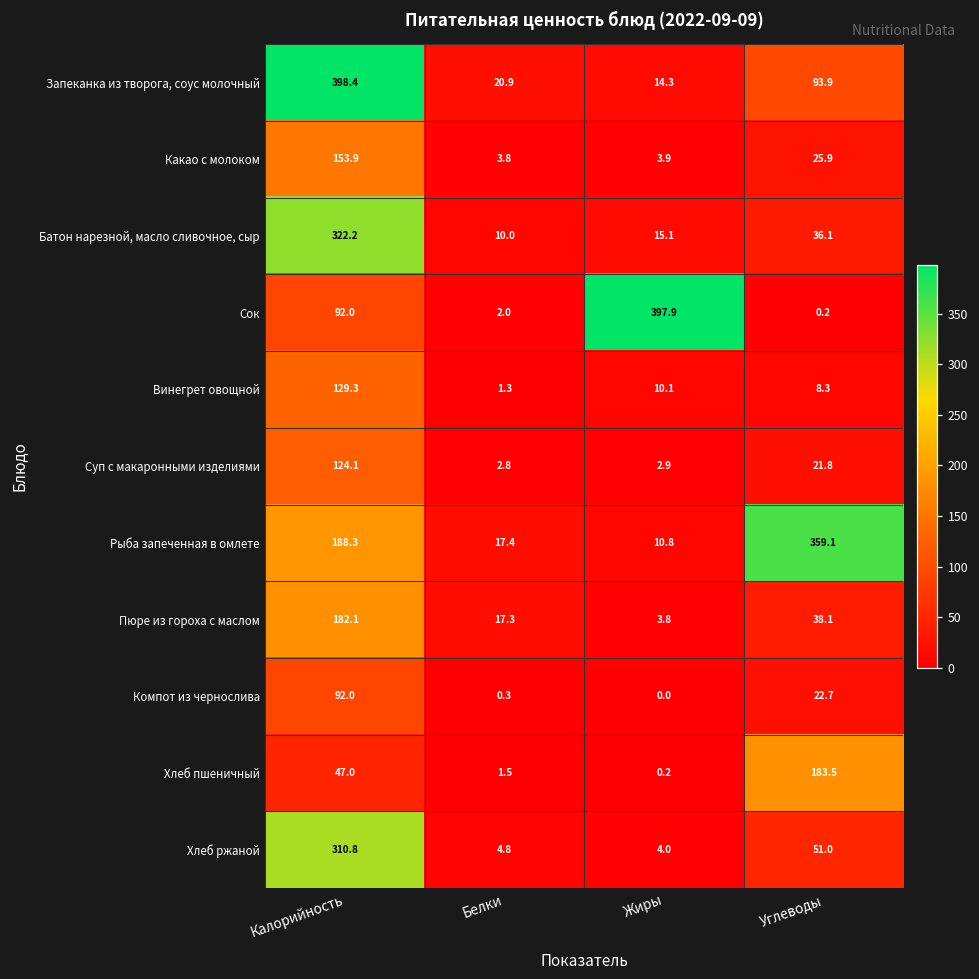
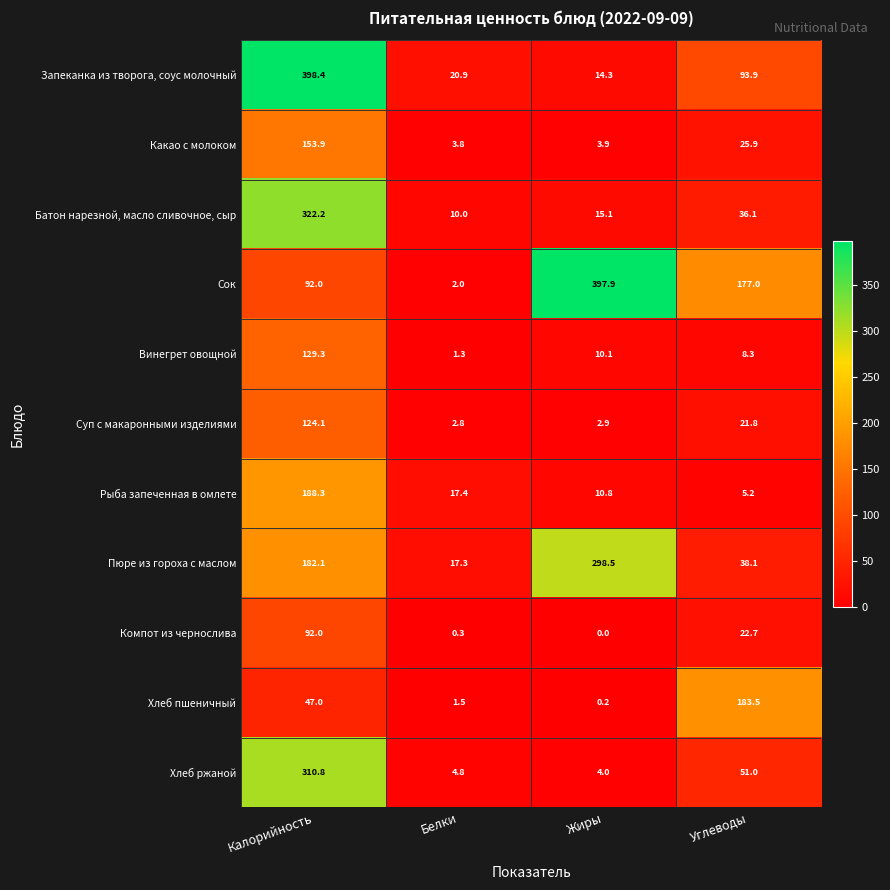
  {
    "Запеканка из творога, соус молочный": {
      "Калорийность": 398.4,
      "Белки": 20.9,
      "Жиры": 14.3,
      "Углеводы": 93.9
    },
    "Какао с молоком": {
      "Калорийность": 153.9,
      "Белки": 3.8,
      "Жиры": 3.9,
      "Углеводы": 25.9
    },
    "Батон нарезной, масло сливочное, сыр": {
      "Калорийность": 322.2,
      "Белки": 10.0,
      "Жиры": 15.1,
      "Углеводы": 36.1
    },
    "Сок": {
      "Калорийность": 92.0,
      "Белки": 2.0,
      "Жиры": 397.9,
-     "Углеводы": 0.2
+     "Углеводы": 177.0
    },
    "Винегрет овощной": {
      "Калорийность": 129.3,
      "Белки": 1.3,
      "Жиры": 10.1,
      "Углеводы": 8.3
    },
    "Суп с макаронными изделиями": {
      "Калорийность": 124.1,
      "Белки": 2.8,
      "Жиры": 2.9,
      "Углеводы": 21.8
    },
    "Рыба запеченная в омлете": {
      "Калорийность": 188.3,
      "Белки": 17.4,
      "Жиры": 10.8,
-     "Углеводы": 359.1
+     "Углеводы": 5.2
    },
    "Пюре из гороха с маслом": {
      "Калорийность": 182.1,
      "Белки": 17.3,
-     "Жиры": 3.8,
+     "Жиры": 298.5,
      "Углеводы": 38.1
    },
    "Компот из чернослива": {
      "Калорийность": 92.0,
      "Белки": 0.3,
      "Жиры": 0.0,
      "Углеводы": 22.7
    },
    "Хлеб пшеничный": {
      "Калорийность": 47.0,
      "Белки": 1.5,
      "Жиры": 0.2,
      "Углеводы": 183.5
    },
    "Хлеб ржаной": {
      "Калорийность": 310.8,
      "Белки": 4.8,
      "Жиры": 4.0,
      "Углеводы": 51.0
    }
  }
